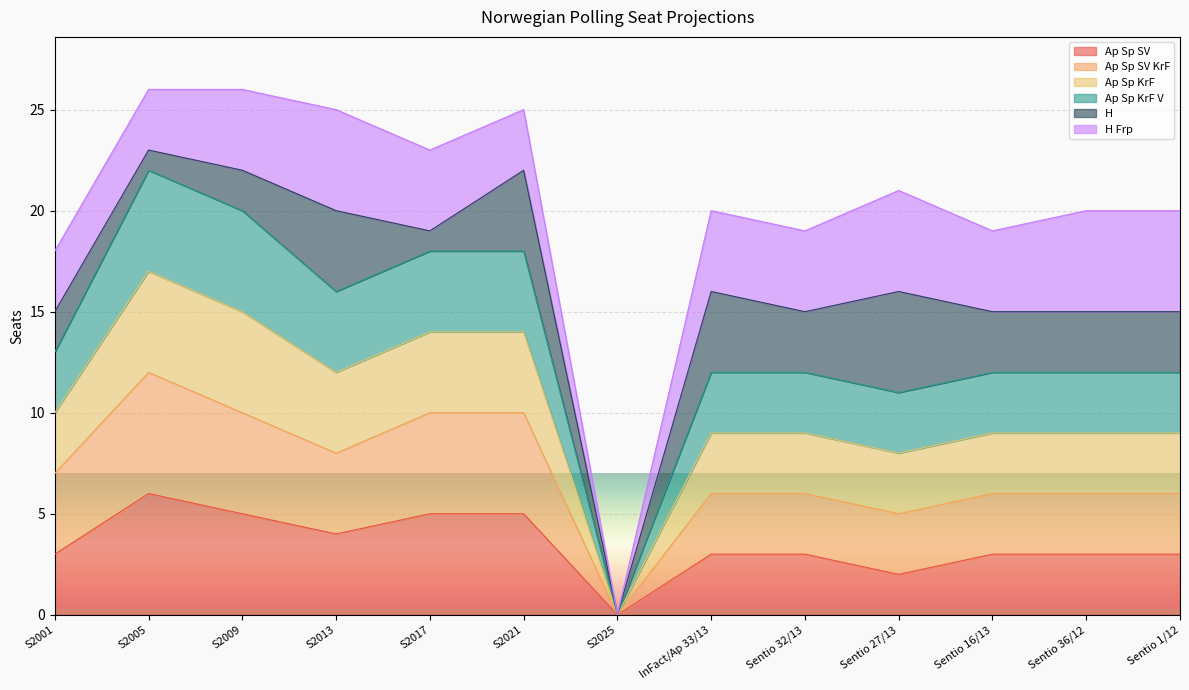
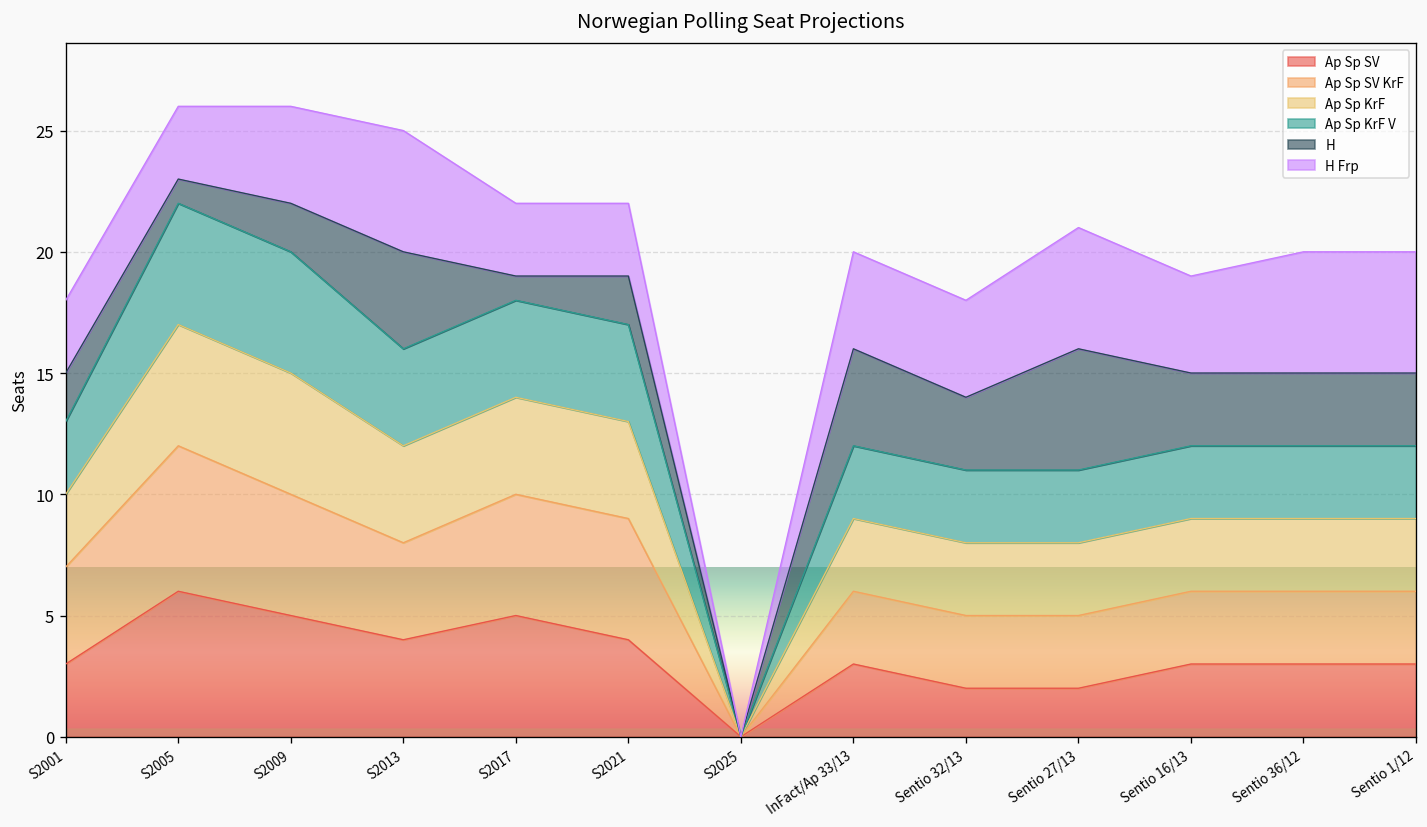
  {
    "Ap Sp SV": {
      "S2001": 3,
      "S2005": 6,
      "S2009": 5,
      "S2013": 4,
      "S2017": 5,
-     "S2021": 5,
+     "S2021": 4,
      "InFact/Ap 33/13": 3,
-     "Sentio 32/13": 3,
+     "Sentio 32/13": 2,
      "Sentio 27/13": 2,
      "Sentio 16/13": 3,
      "Sentio 36/12": 3,
      "Sentio 1/12": 3
    },
    "Ap Sp KrF V": {
      "S2001": 3,
      "S2005": 5,
      "S2009": 5,
      "S2013": 4,
      "S2017": 4,
      "S2021": 4,
      "InFact/Ap 33/13": 3,
      "Sentio 32/13": 3,
      "Sentio 27/13": 3,
      "Sentio 16/13": 3,
      "Sentio 36/12": 3,
      "Sentio 1/12": 3
    },
    "H": {
      "S2001": 2,
      "S2005": 1,
      "S2009": 2,
      "S2013": 4,
      "S2017": 1,
-     "S2021": 4,
+     "S2021": 2,
      "InFact/Ap 33/13": 4,
      "Sentio 32/13": 3,
      "Sentio 27/13": 5,
      "Sentio 16/13": 3,
      "Sentio 36/12": 3,
      "Sentio 1/12": 3
    },
    "H Frp": {
      "S2001": 3,
      "S2005": 3,
      "S2009": 4,
      "S2013": 5,
-     "S2017": 4,
+     "S2017": 3,
      "S2021": 3,
      "InFact/Ap 33/13": 4,
      "Sentio 32/13": 4,
      "Sentio 27/13": 5,
      "Sentio 16/13": 4,
      "Sentio 36/12": 5,
      "Sentio 1/12": 5
    }
  }
